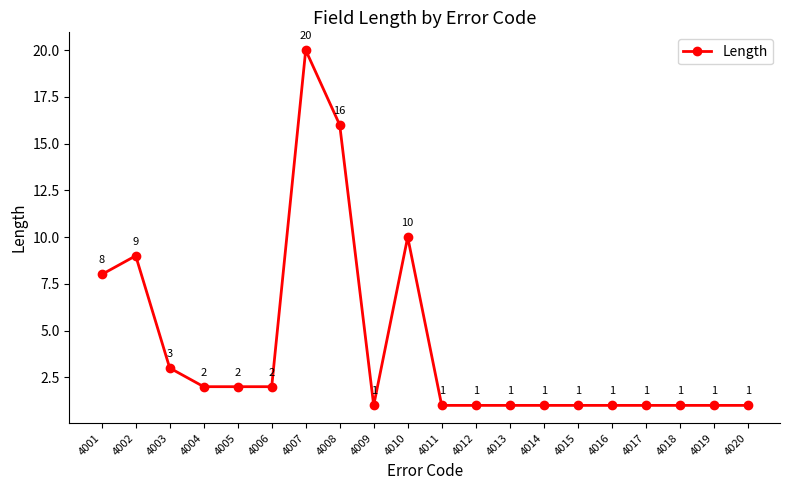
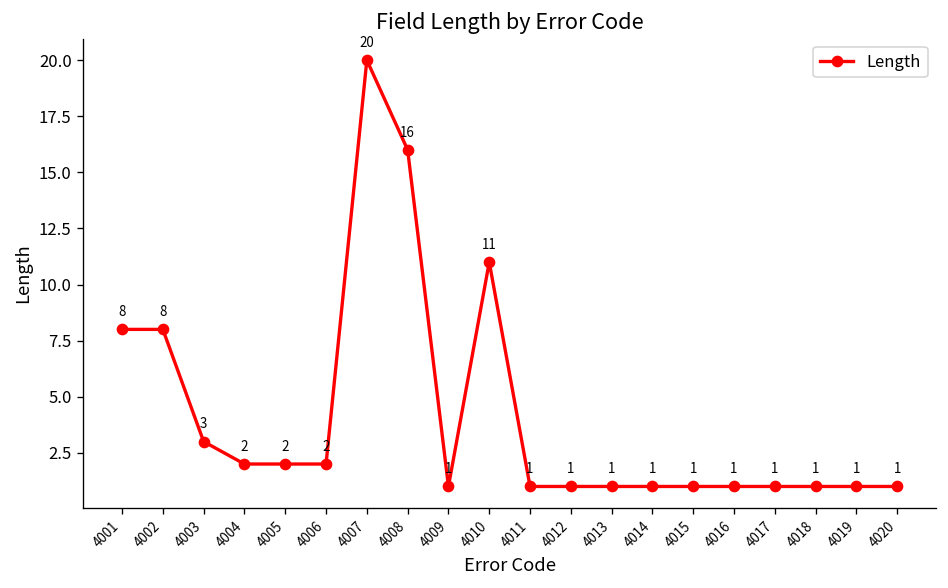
  {
    "4001": 8,
-   "4002": 9,
+   "4002": 8,
    "4003": 3,
    "4004": 2,
    "4005": 2,
    "4006": 2,
    "4007": 20,
    "4008": 16,
    "4009": 1,
-   "4010": 10,
+   "4010": 11,
    "4011": 1,
    "4012": 1,
    "4013": 1,
    "4014": 1,
    "4015": 1,
    "4016": 1,
    "4017": 1,
    "4018": 1,
    "4019": 1,
    "4020": 1
  }
